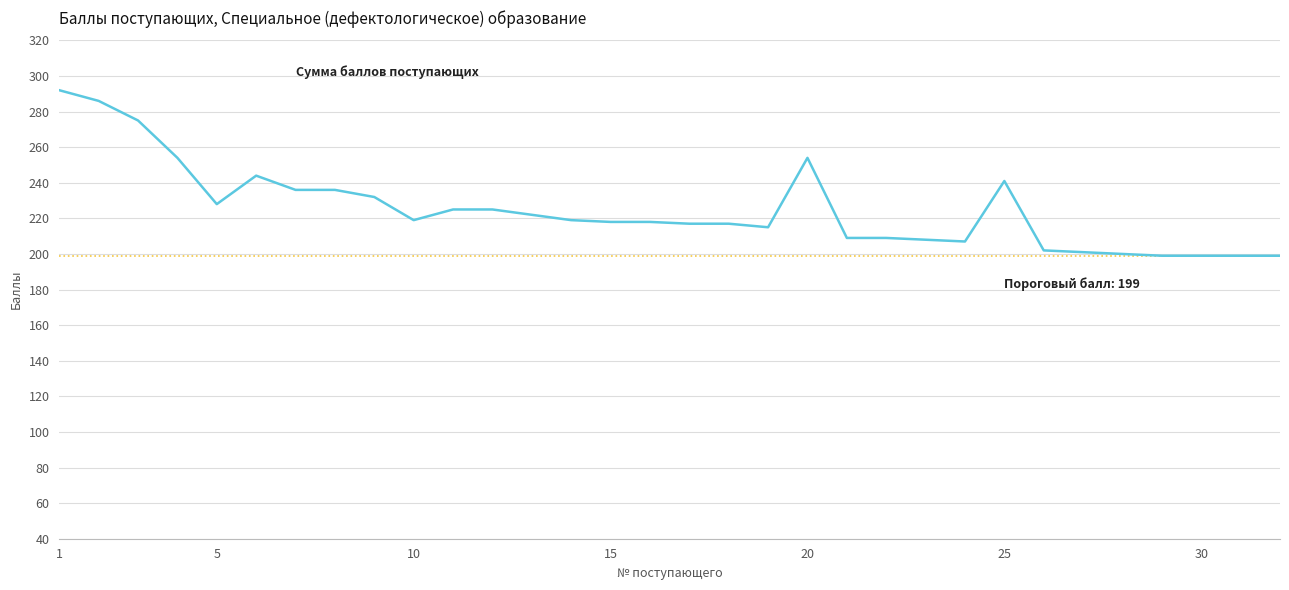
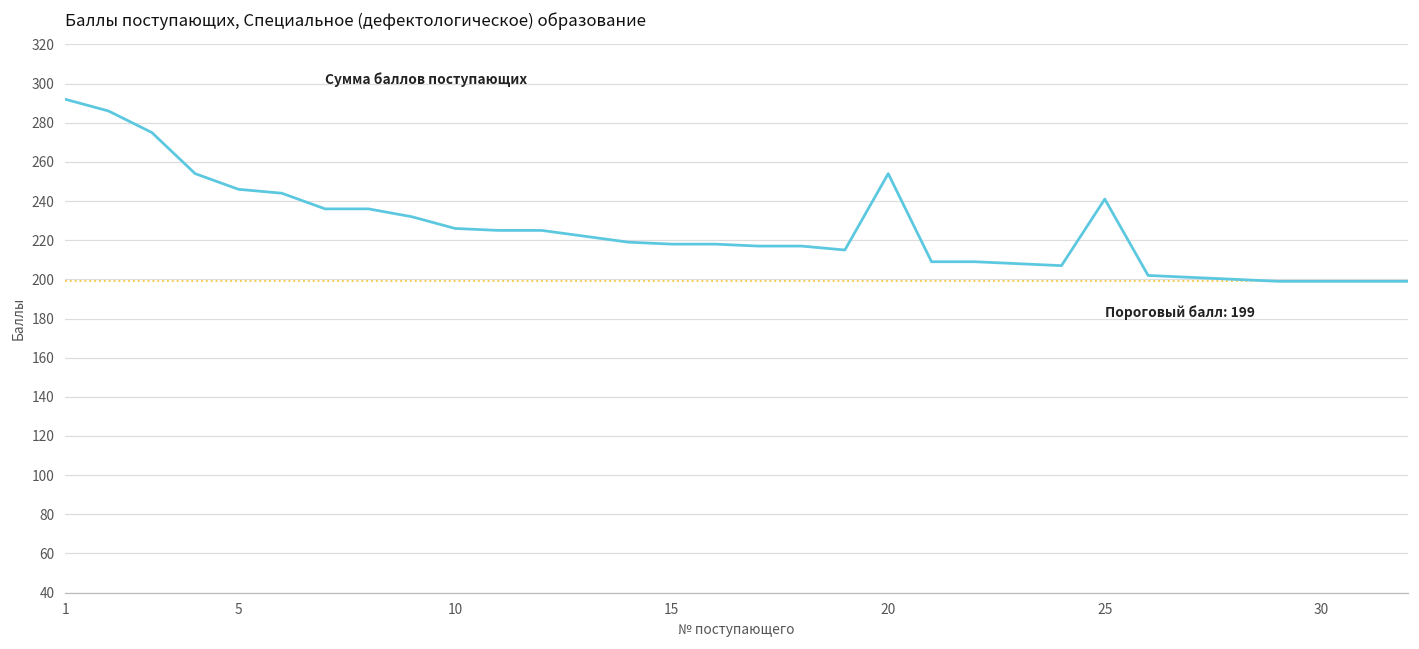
  {
    "1": 292,
-   "5": 228,
-   "10": 219,
+   "5": 246,
+   "10": 226,
    "15": 218,
    "20": 254,
    "25": 241,
    "30": 199
  }
